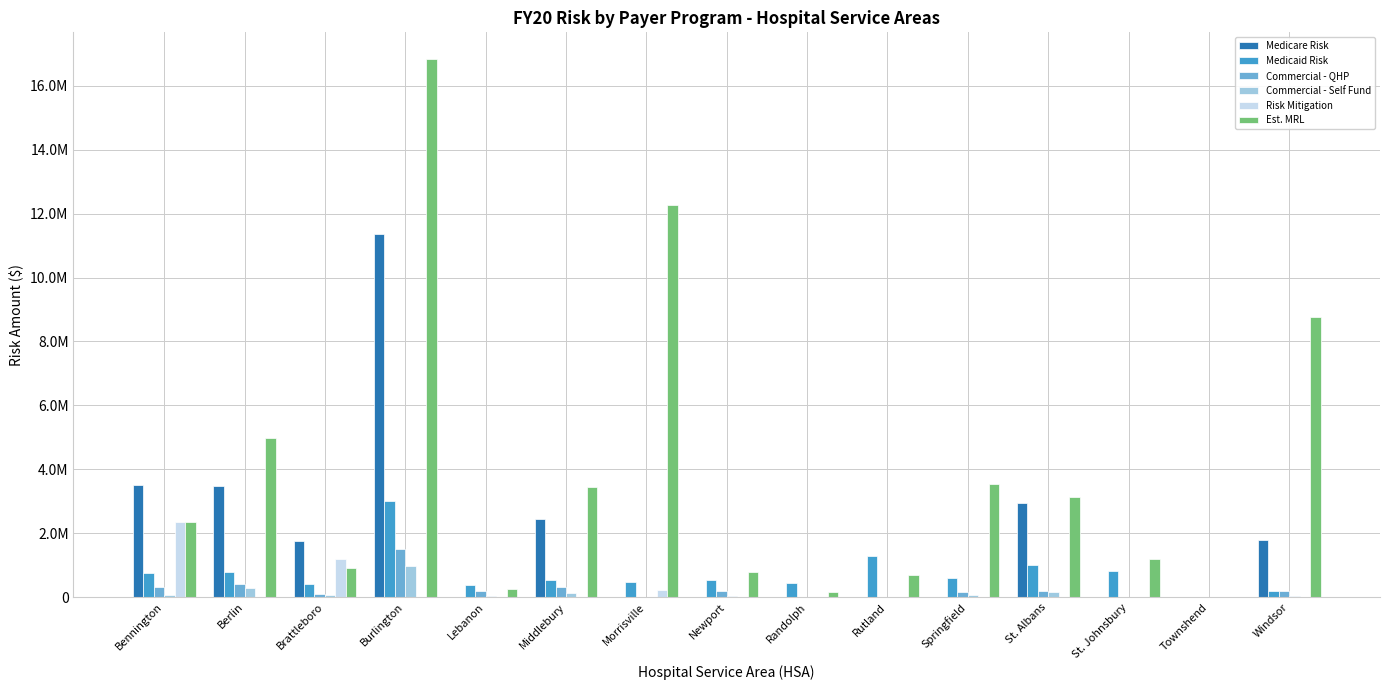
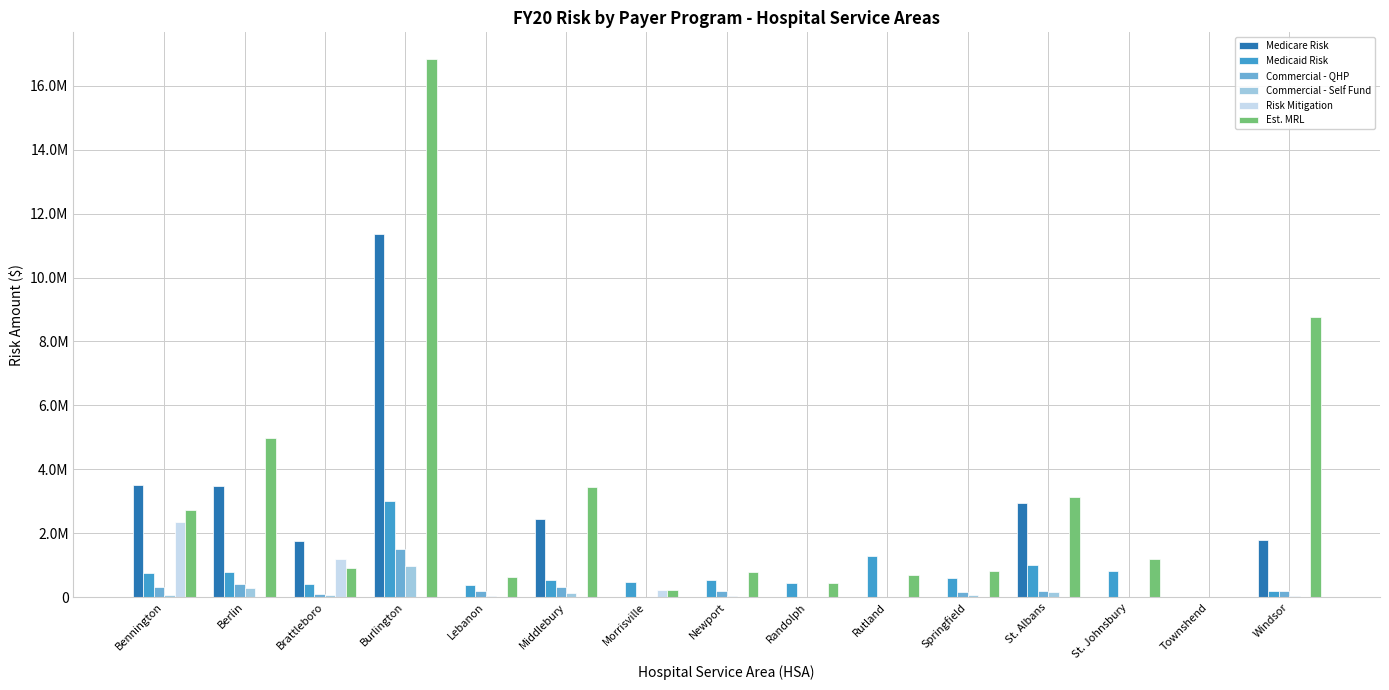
  {
    "Est. MRL": {
-     "Bennington": 2300000,
+     "Bennington": 2700000,
      "Berlin": 5000000,
      "Brattleboro": 900000,
      "Burlington": 16800000,
-     "Lebanon": 300000,
+     "Lebanon": 600000,
      "Middlebury": 3400000,
-     "Morrisville": 12300000,
+     "Morrisville": 200000,
      "Newport": 800000,
-     "Randolph": 200000,
+     "Randolph": 500000,
      "Rutland": 700000,
-     "Springfield": 3500000,
+     "Springfield": 800000,
      "St. Albans": 3100000,
      "St. Johnsbury": 1200000,
      "Townshend": 0,
      "Windsor": 8800000
    }
  }
